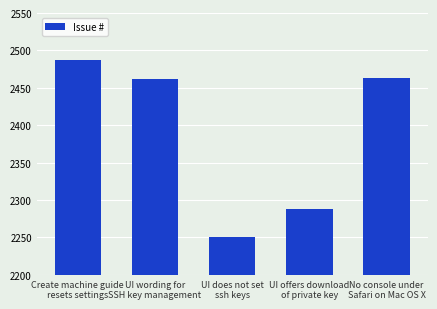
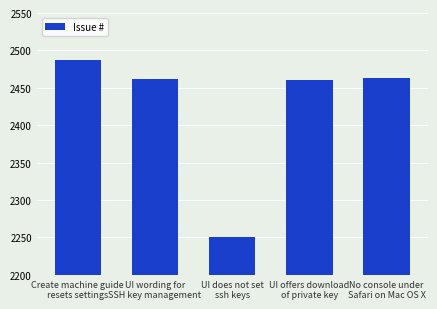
  {
    "UI does not set ssh keys": 2250,
-   "UI offers download of private key": 2290,
+   "UI offers download of private key": 2460,
    "No console under Safari on Mac OS X": 2460
  }
